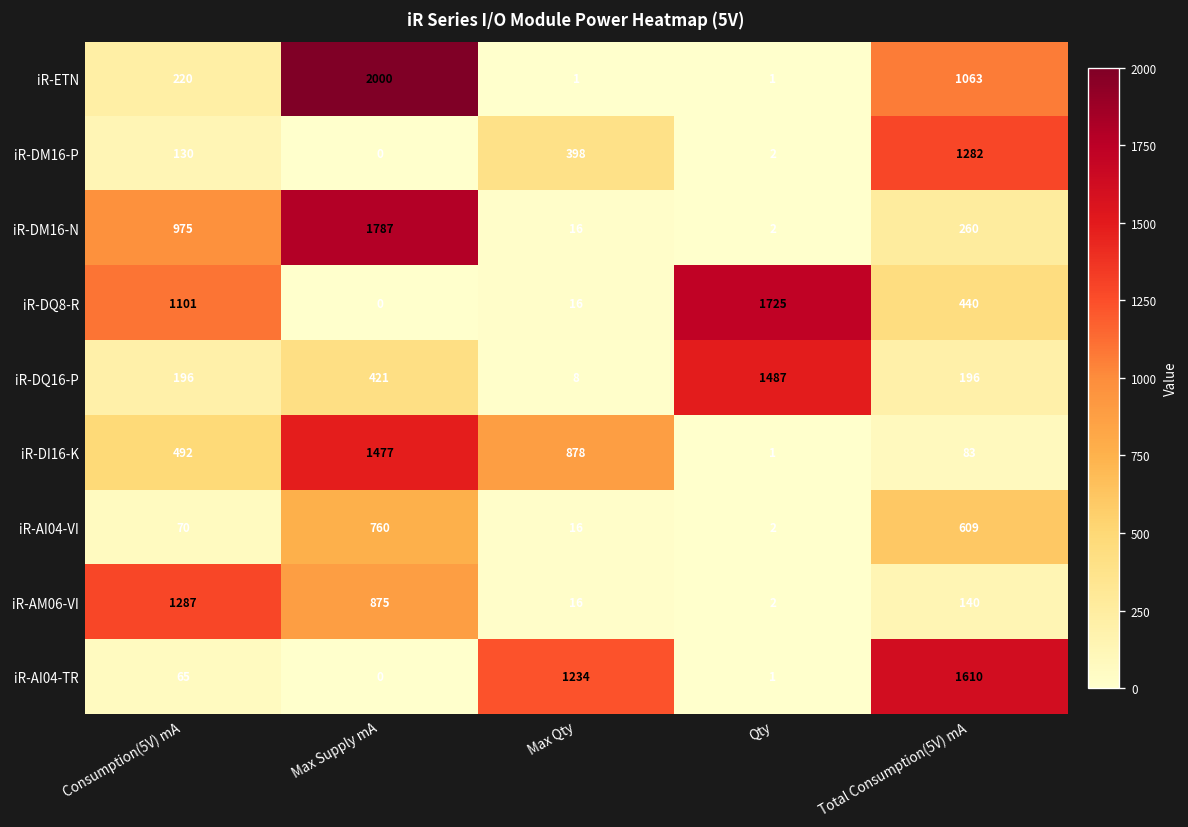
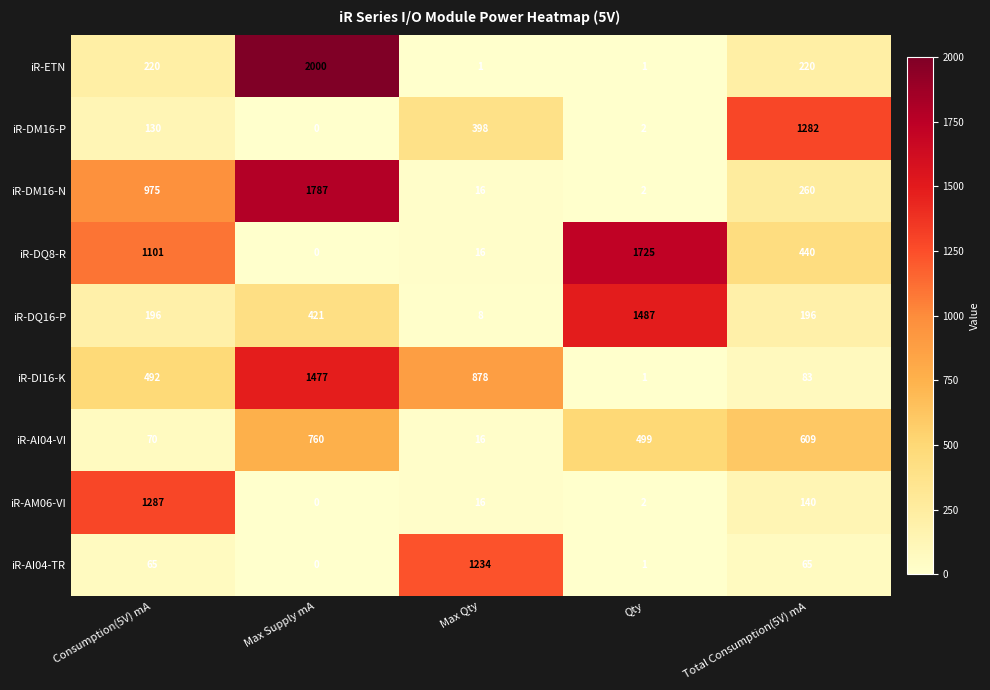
  {
    "iR-ETN": {
      "Consumption(5V) mA": 220,
      "Max Supply mA": 2000,
      "Max Qty": 1,
      "Qty": 1,
-     "Total Consumption(5V) mA": 1063
+     "Total Consumption(5V) mA": 220
    },
    "iR-DM16-P": {
      "Consumption(5V) mA": 130,
      "Max Supply mA": 0,
      "Max Qty": 398,
      "Qty": 2,
      "Total Consumption(5V) mA": 1282
    },
    "iR-DM16-N": {
      "Consumption(5V) mA": 975,
      "Max Supply mA": 1787,
      "Max Qty": 16,
      "Qty": 2,
      "Total Consumption(5V) mA": 260
    },
    "iR-DQ8-R": {
      "Consumption(5V) mA": 1101,
      "Max Supply mA": 0,
      "Max Qty": 16,
      "Qty": 1725,
      "Total Consumption(5V) mA": 440
    },
    "iR-DQ16-P": {
      "Consumption(5V) mA": 196,
      "Max Supply mA": 421,
      "Max Qty": 8,
      "Qty": 1487,
      "Total Consumption(5V) mA": 196
    },
    "iR-DI16-K": {
      "Consumption(5V) mA": 492,
      "Max Supply mA": 1477,
      "Max Qty": 878,
      "Qty": 1,
      "Total Consumption(5V) mA": 83
    },
    "iR-AI04-VI": {
      "Consumption(5V) mA": 70,
      "Max Supply mA": 760,
      "Max Qty": 16,
-     "Qty": 2,
+     "Qty": 499,
      "Total Consumption(5V) mA": 609
    },
    "iR-AM06-VI": {
      "Consumption(5V) mA": 1287,
-     "Max Supply mA": 875,
+     "Max Supply mA": 0,
      "Max Qty": 16,
      "Qty": 2,
      "Total Consumption(5V) mA": 140
    },
    "iR-AI04-TR": {
      "Consumption(5V) mA": 65,
      "Max Supply mA": 0,
      "Max Qty": 1234,
      "Qty": 1,
-     "Total Consumption(5V) mA": 1610
+     "Total Consumption(5V) mA": 65
    }
  }
